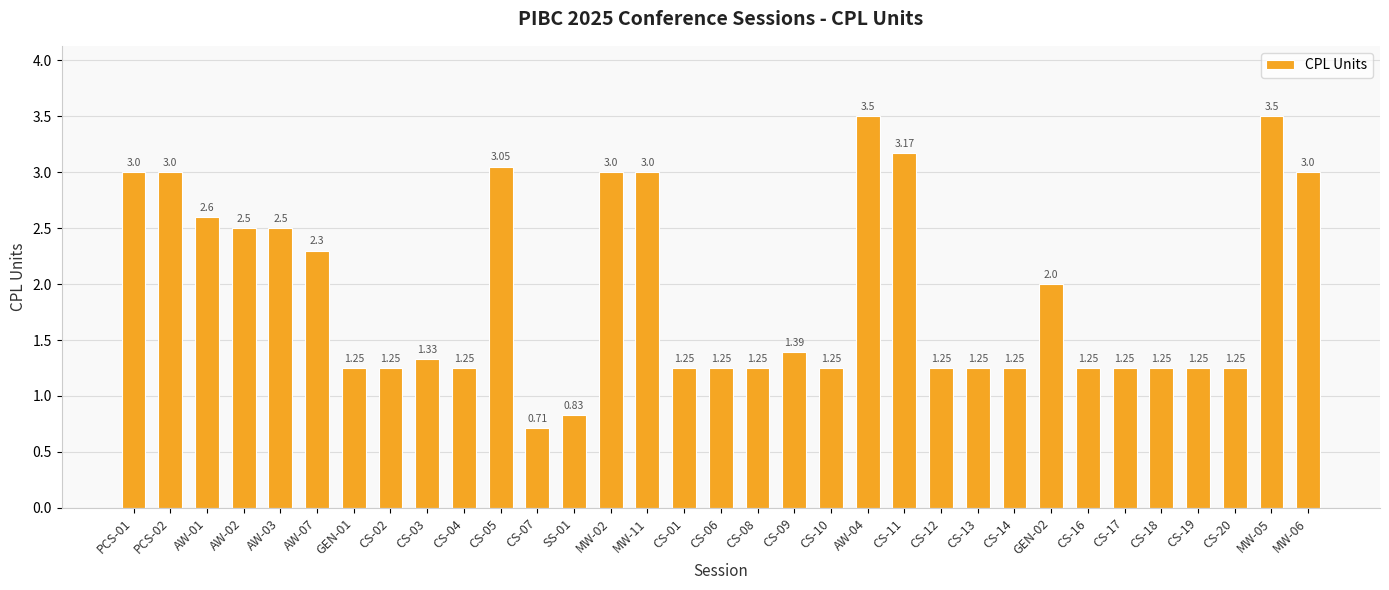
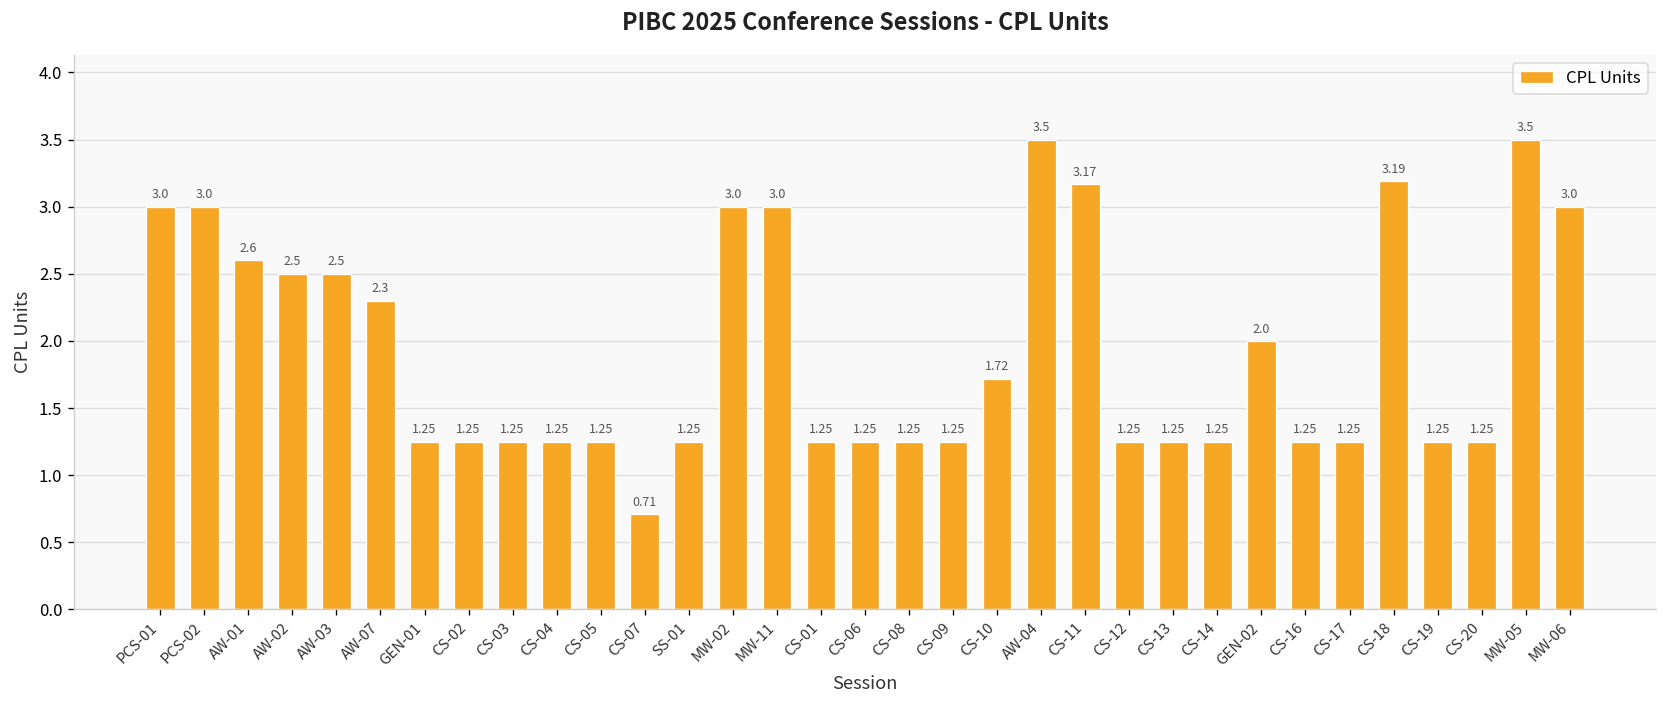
  {
    "PCS-01": 3.0,
    "PCS-02": 3.0,
    "AW-01": 2.6,
    "AW-02": 2.5,
    "AW-03": 2.5,
    "AW-07": 2.3,
    "GEN-01": 1.25,
    "CS-02": 1.25,
-   "CS-03": 1.33,
+   "CS-03": 1.25,
    "CS-04": 1.25,
-   "CS-05": 3.05,
+   "CS-05": 1.25,
    "CS-07": 0.71,
-   "SS-01": 0.83,
+   "SS-01": 1.25,
    "MW-02": 3.0,
    "MW-11": 3.0,
    "CS-01": 1.25,
    "CS-06": 1.25,
    "CS-08": 1.25,
-   "CS-09": 1.39,
-   "CS-10": 1.25,
+   "CS-09": 1.25,
+   "CS-10": 1.72,
    "AW-04": 3.5,
    "CS-11": 3.17,
    "CS-12": 1.25,
    "CS-13": 1.25,
    "CS-14": 1.25,
    "GEN-02": 2.0,
    "CS-16": 1.25,
    "CS-17": 1.25,
-   "CS-18": 1.25,
+   "CS-18": 3.19,
    "CS-19": 1.25,
    "CS-20": 1.25,
    "MW-05": 3.5,
    "MW-06": 3.0
  }
